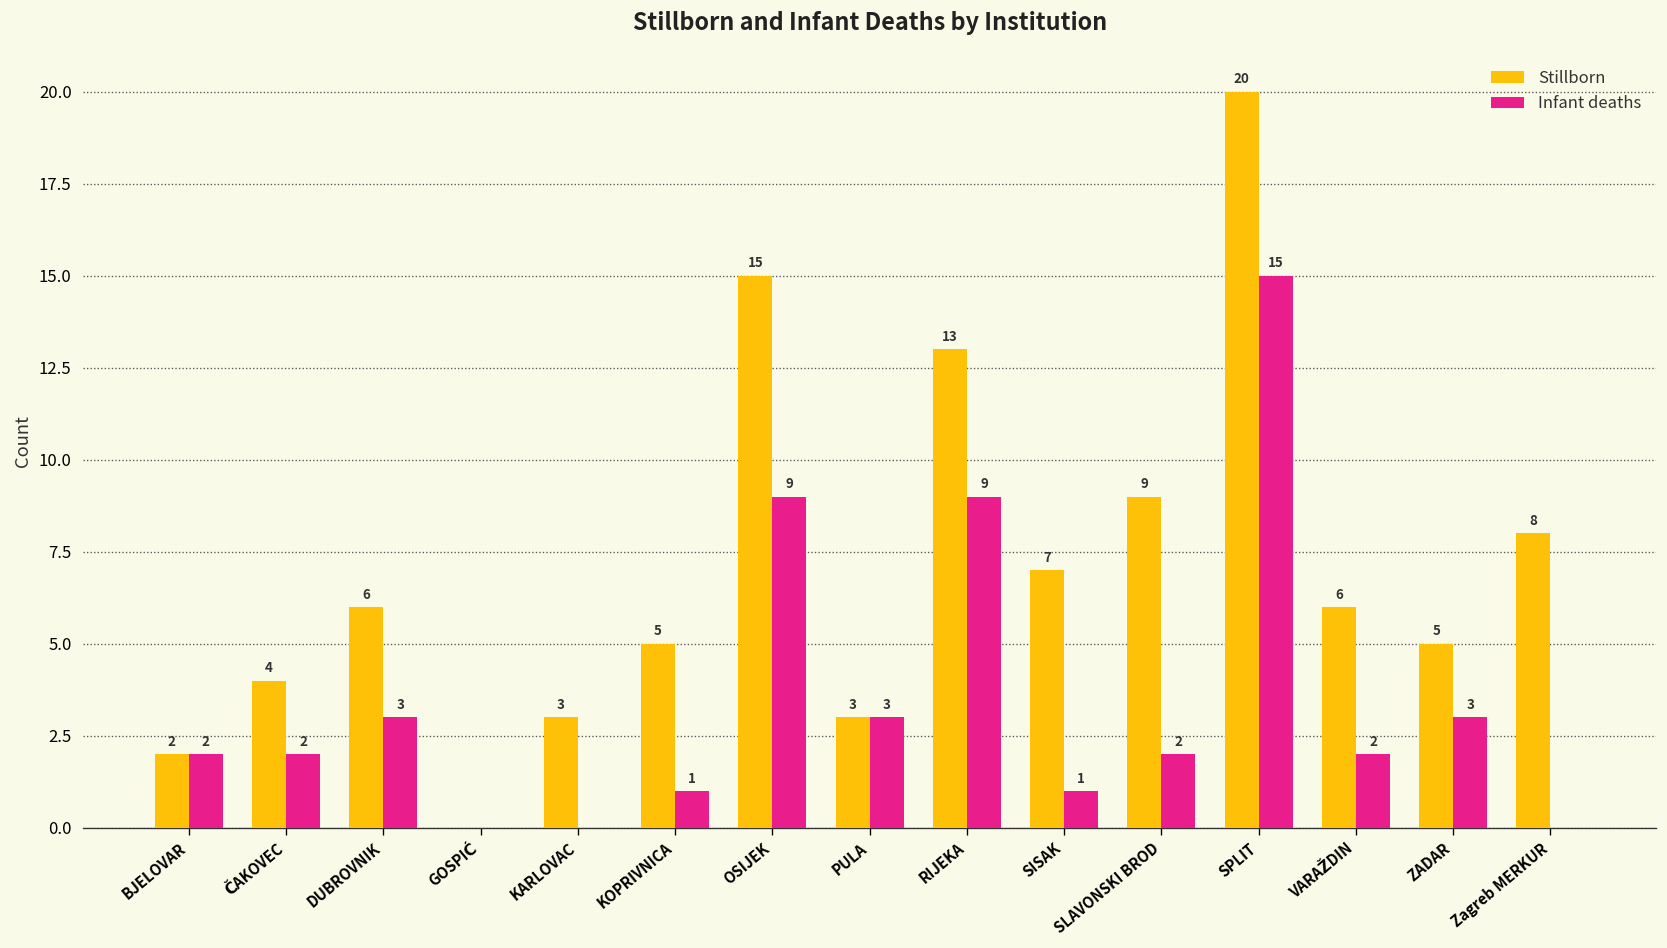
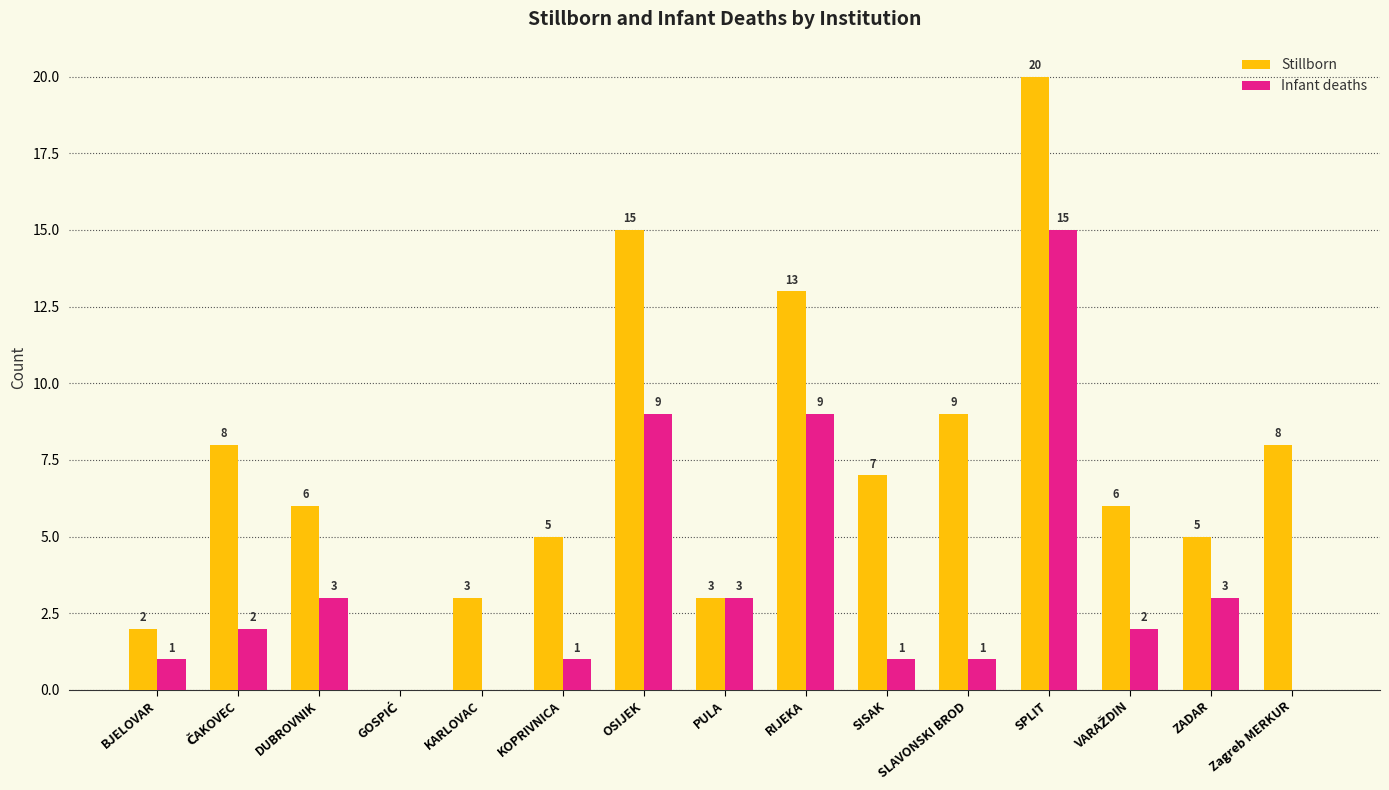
  {
    "Stillborn": {
      "BJELOVAR": 2,
-     "ČAKOVEC": 4,
+     "ČAKOVEC": 8,
      "DUBROVNIK": 6,
      "KARLOVAC": 3,
      "KOPRIVNICA": 5,
      "OSIJEK": 15,
      "PULA": 3,
      "RIJEKA": 13,
      "SISAK": 7,
      "SLAVONSKI BROD": 9,
      "SPLIT": 20,
      "VARAŽDIN": 6,
      "ZADAR": 5,
      "Zagreb MERKUR": 8
    },
    "Infant deaths": {
-     "BJELOVAR": 2,
+     "BJELOVAR": 1,
      "ČAKOVEC": 2,
      "DUBROVNIK": 3,
      "KOPRIVNICA": 1,
      "OSIJEK": 9,
      "PULA": 3,
      "RIJEKA": 9,
      "SISAK": 1,
-     "SLAVONSKI BROD": 2,
+     "SLAVONSKI BROD": 1,
      "SPLIT": 15,
      "VARAŽDIN": 2,
      "ZADAR": 3
    }
  }
